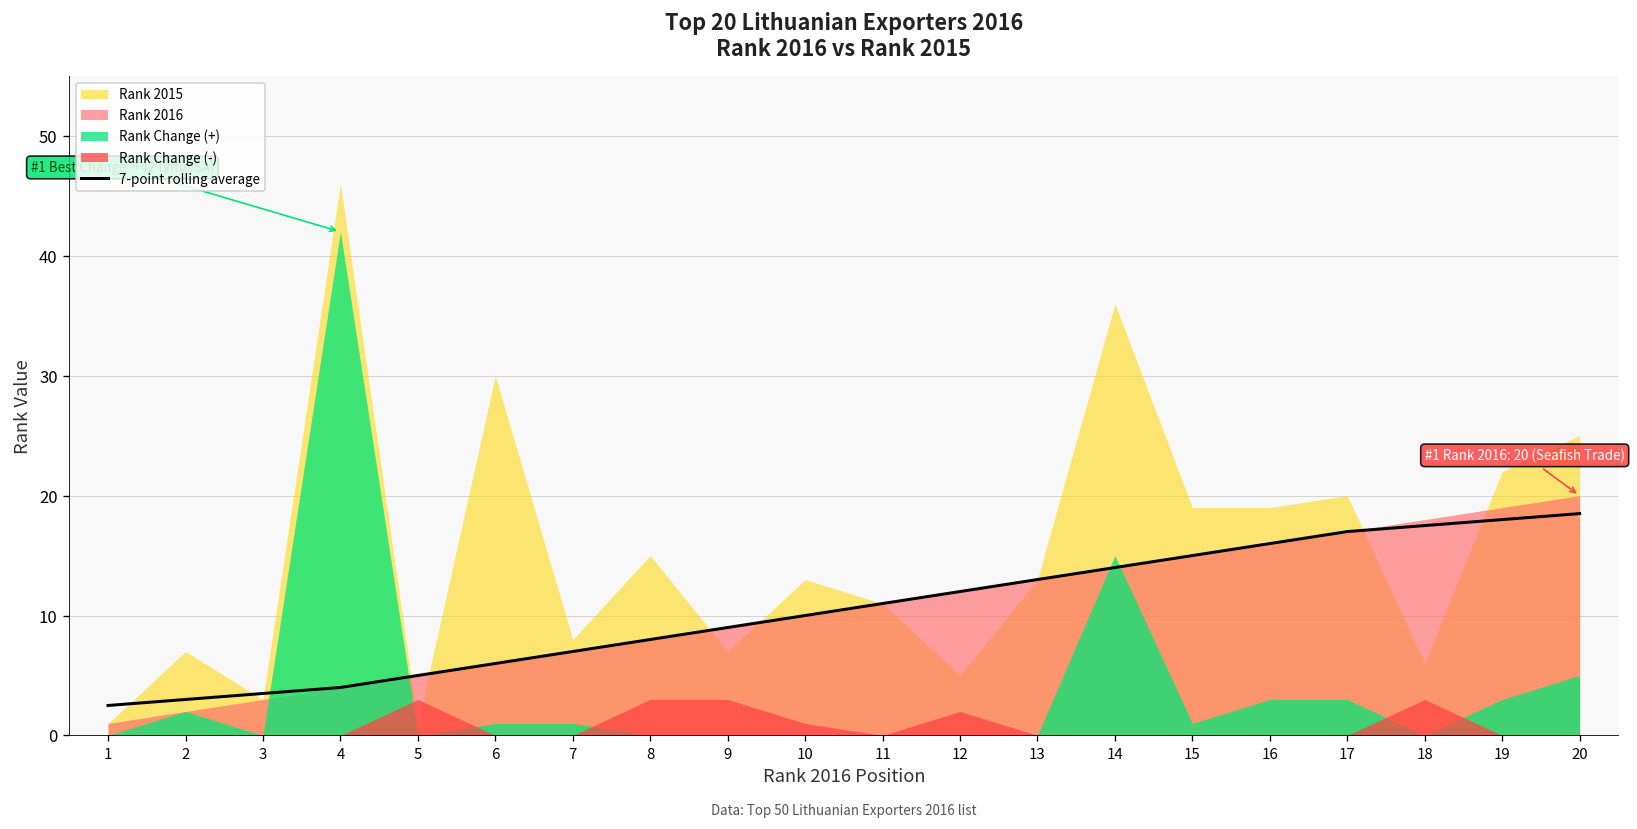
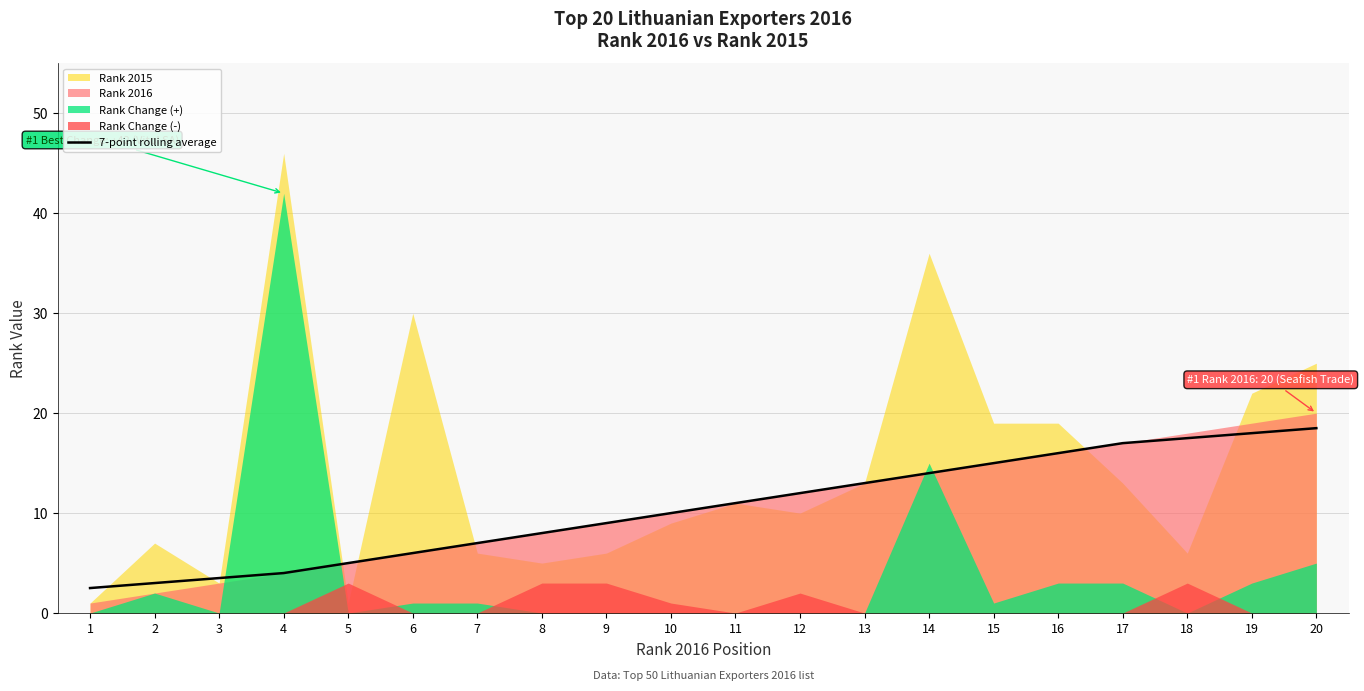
  {
    "7-point rolling average": {
      "1": 3,
      "2": 3,
      "3": 4,
      "18": 18,
      "19": 18,
      "20": 19
    },
    "Rank 2015": {
      "2": 7,
      "5": 1,
      "6": 30,
-     "7": 8,
-     "8": 15,
-     "9": 7,
-     "10": 13,
-     "12": 5,
+     "7": 6,
+     "8": 5,
+     "9": 6,
+     "10": 9,
+     "12": 10,
      "14": 36,
      "15": 19,
      "16": 19,
-     "17": 20,
+     "17": 13,
      "18": 6,
      "20": 25
    },
    "Rank Change (+)": {
      "5": 0,
      "6": 1,
      "7": 1,
      "8": 0,
      "9": 0,
      "10": 0,
      "12": 0,
      "14": 15,
      "15": 1,
      "16": 3,
      "17": 3,
      "18": 0,
      "19": 3,
      "20": 5
    }
  }
